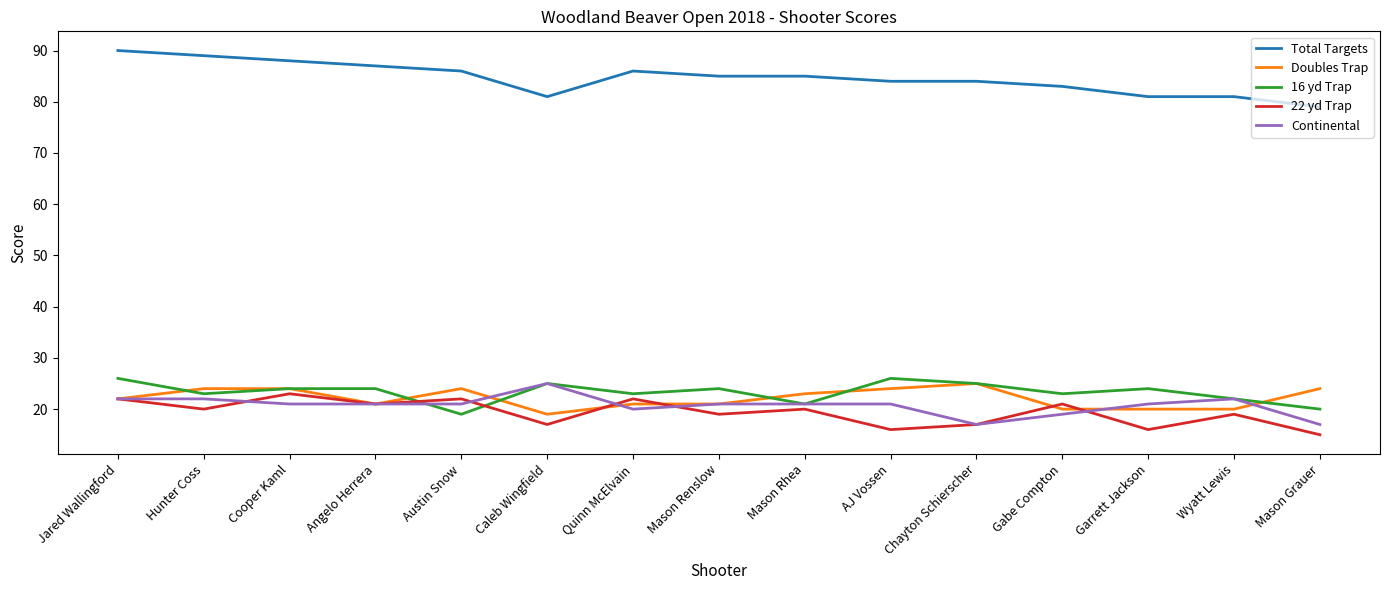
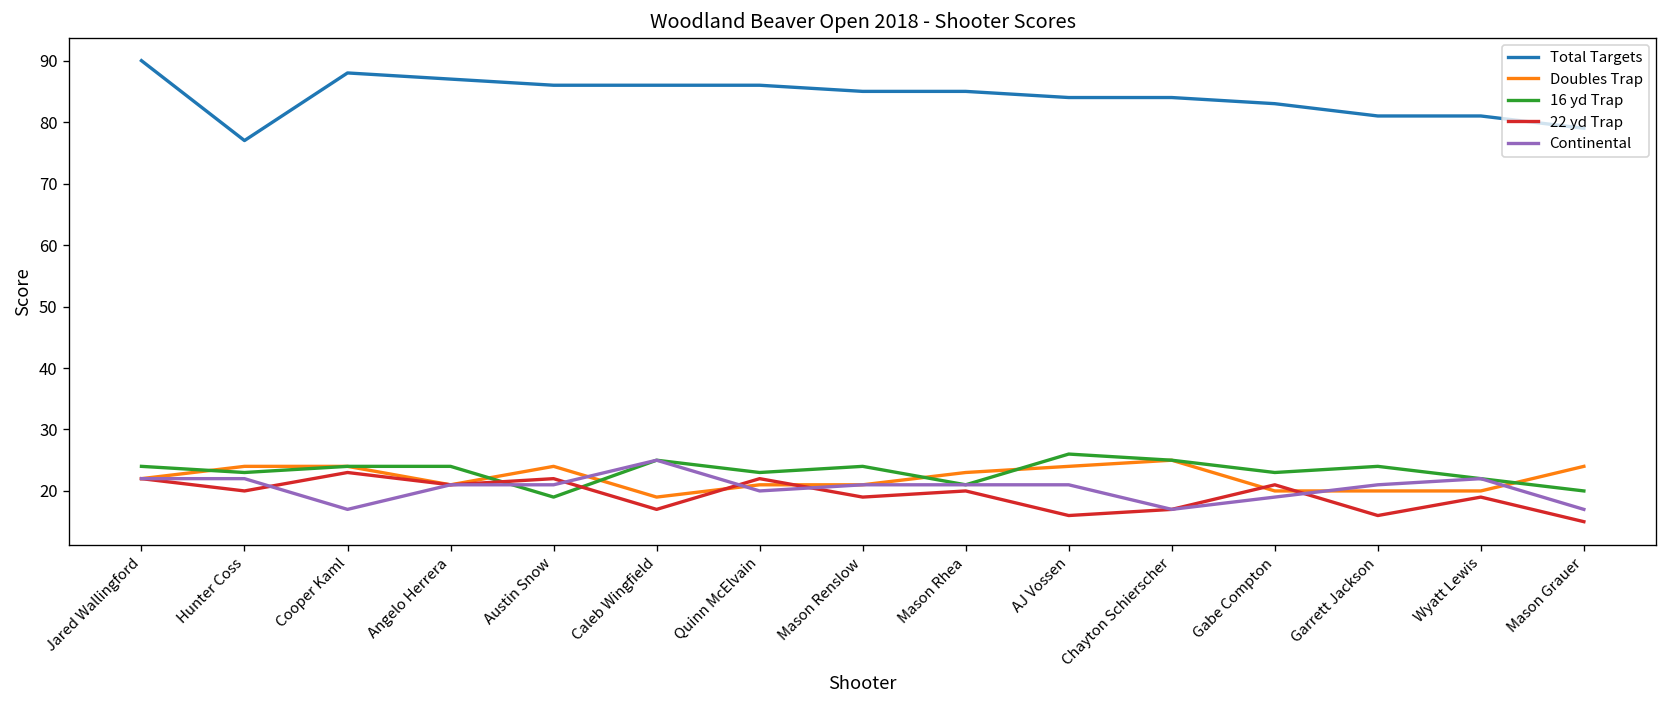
  {
    "Total Targets": {
      "Jared Wallingford": 90,
-     "Hunter Coss": 89,
+     "Hunter Coss": 77,
      "Cooper Kaml": 88,
      "Angelo Herrera": 87,
      "Austin Snow": 86,
-     "Caleb Wingfield": 81,
+     "Caleb Wingfield": 86,
      "Quinn McElvain": 86,
      "Mason Renslow": 85,
      "Mason Rhea": 85,
      "AJ Vossen": 84,
      "Chayton Schierscher": 84,
      "Gabe Compton": 83,
      "Garrett Jackson": 81,
      "Wyatt Lewis": 81
    },
    "Doubles Trap": {
      "Hunter Coss": 24,
      "Austin Snow": 24,
      "Caleb Wingfield": 19,
      "Quinn McElvain": 21,
      "Mason Rhea": 23,
      "AJ Vossen": 24,
      "Gabe Compton": 20,
      "Garrett Jackson": 20,
      "Wyatt Lewis": 20,
      "Mason Grauer": 24
    },
    "16 yd Trap": {
-     "Jared Wallingford": 26,
+     "Jared Wallingford": 24,
      "Hunter Coss": 23,
      "Angelo Herrera": 24,
      "Austin Snow": 19,
      "Quinn McElvain": 23,
      "Mason Renslow": 24,
      "AJ Vossen": 26,
      "Gabe Compton": 23,
      "Garrett Jackson": 24,
      "Mason Grauer": 20
    },
    "22 yd Trap": {
      "Hunter Coss": 20,
      "Cooper Kaml": 23,
      "Austin Snow": 22,
      "Caleb Wingfield": 17,
      "Quinn McElvain": 22,
      "Mason Renslow": 19,
      "Mason Rhea": 20,
      "AJ Vossen": 16,
      "Gabe Compton": 21,
      "Garrett Jackson": 16,
      "Wyatt Lewis": 19,
      "Mason Grauer": 15
    },
    "Continental": {
      "Hunter Coss": 22,
-     "Cooper Kaml": 21,
+     "Cooper Kaml": 17,
      "Austin Snow": 21,
      "Quinn McElvain": 20,
      "AJ Vossen": 21,
      "Gabe Compton": 19,
      "Garrett Jackson": 21,
      "Mason Grauer": 17
    }
  }
